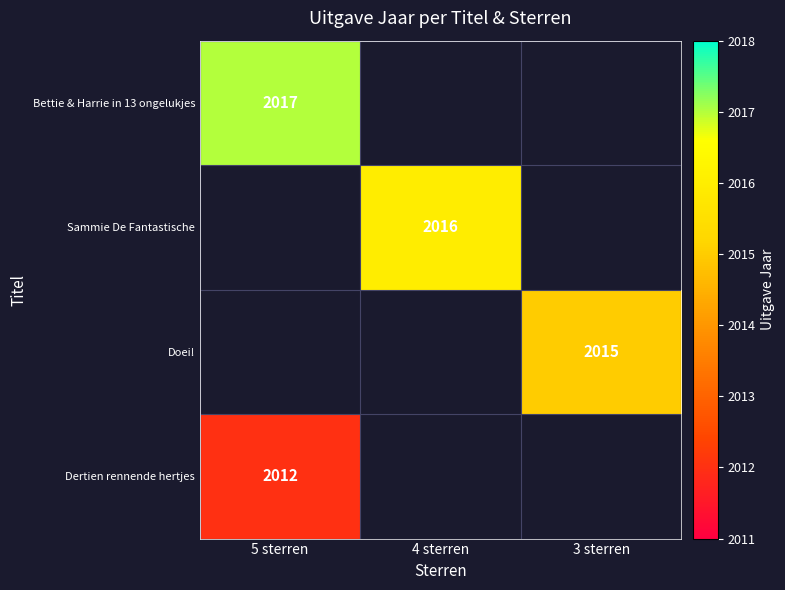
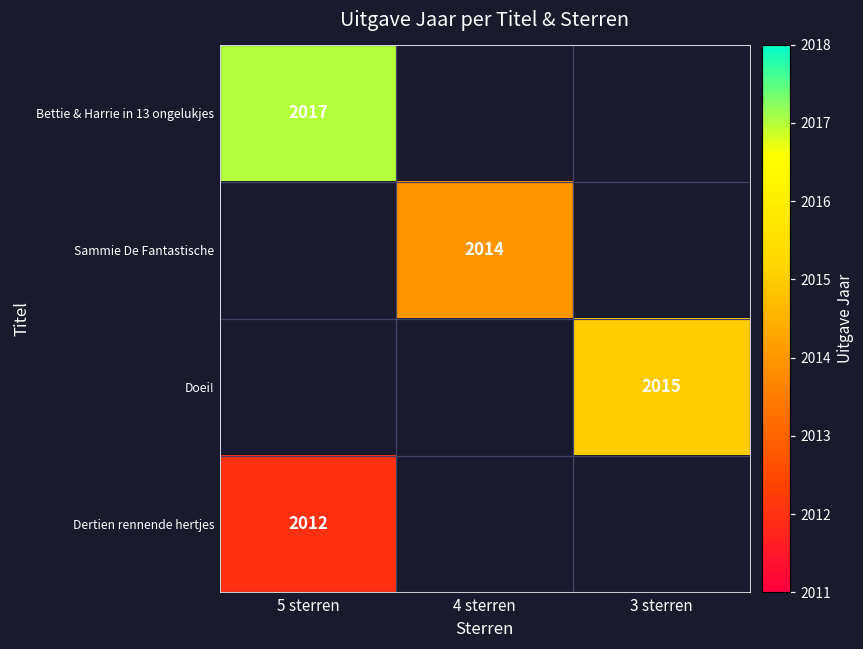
  {
    "Bettie & Harrie in 13 ongelukjes": {
      "5 sterren": 2017
    },
    "Sammie De Fantastische": {
-     "4 sterren": 2016
+     "4 sterren": 2014
    },
    "Doei!": {
      "3 sterren": 2015
    },
    "Dertien rennende hertjes": {
      "5 sterren": 2012
    }
  }
